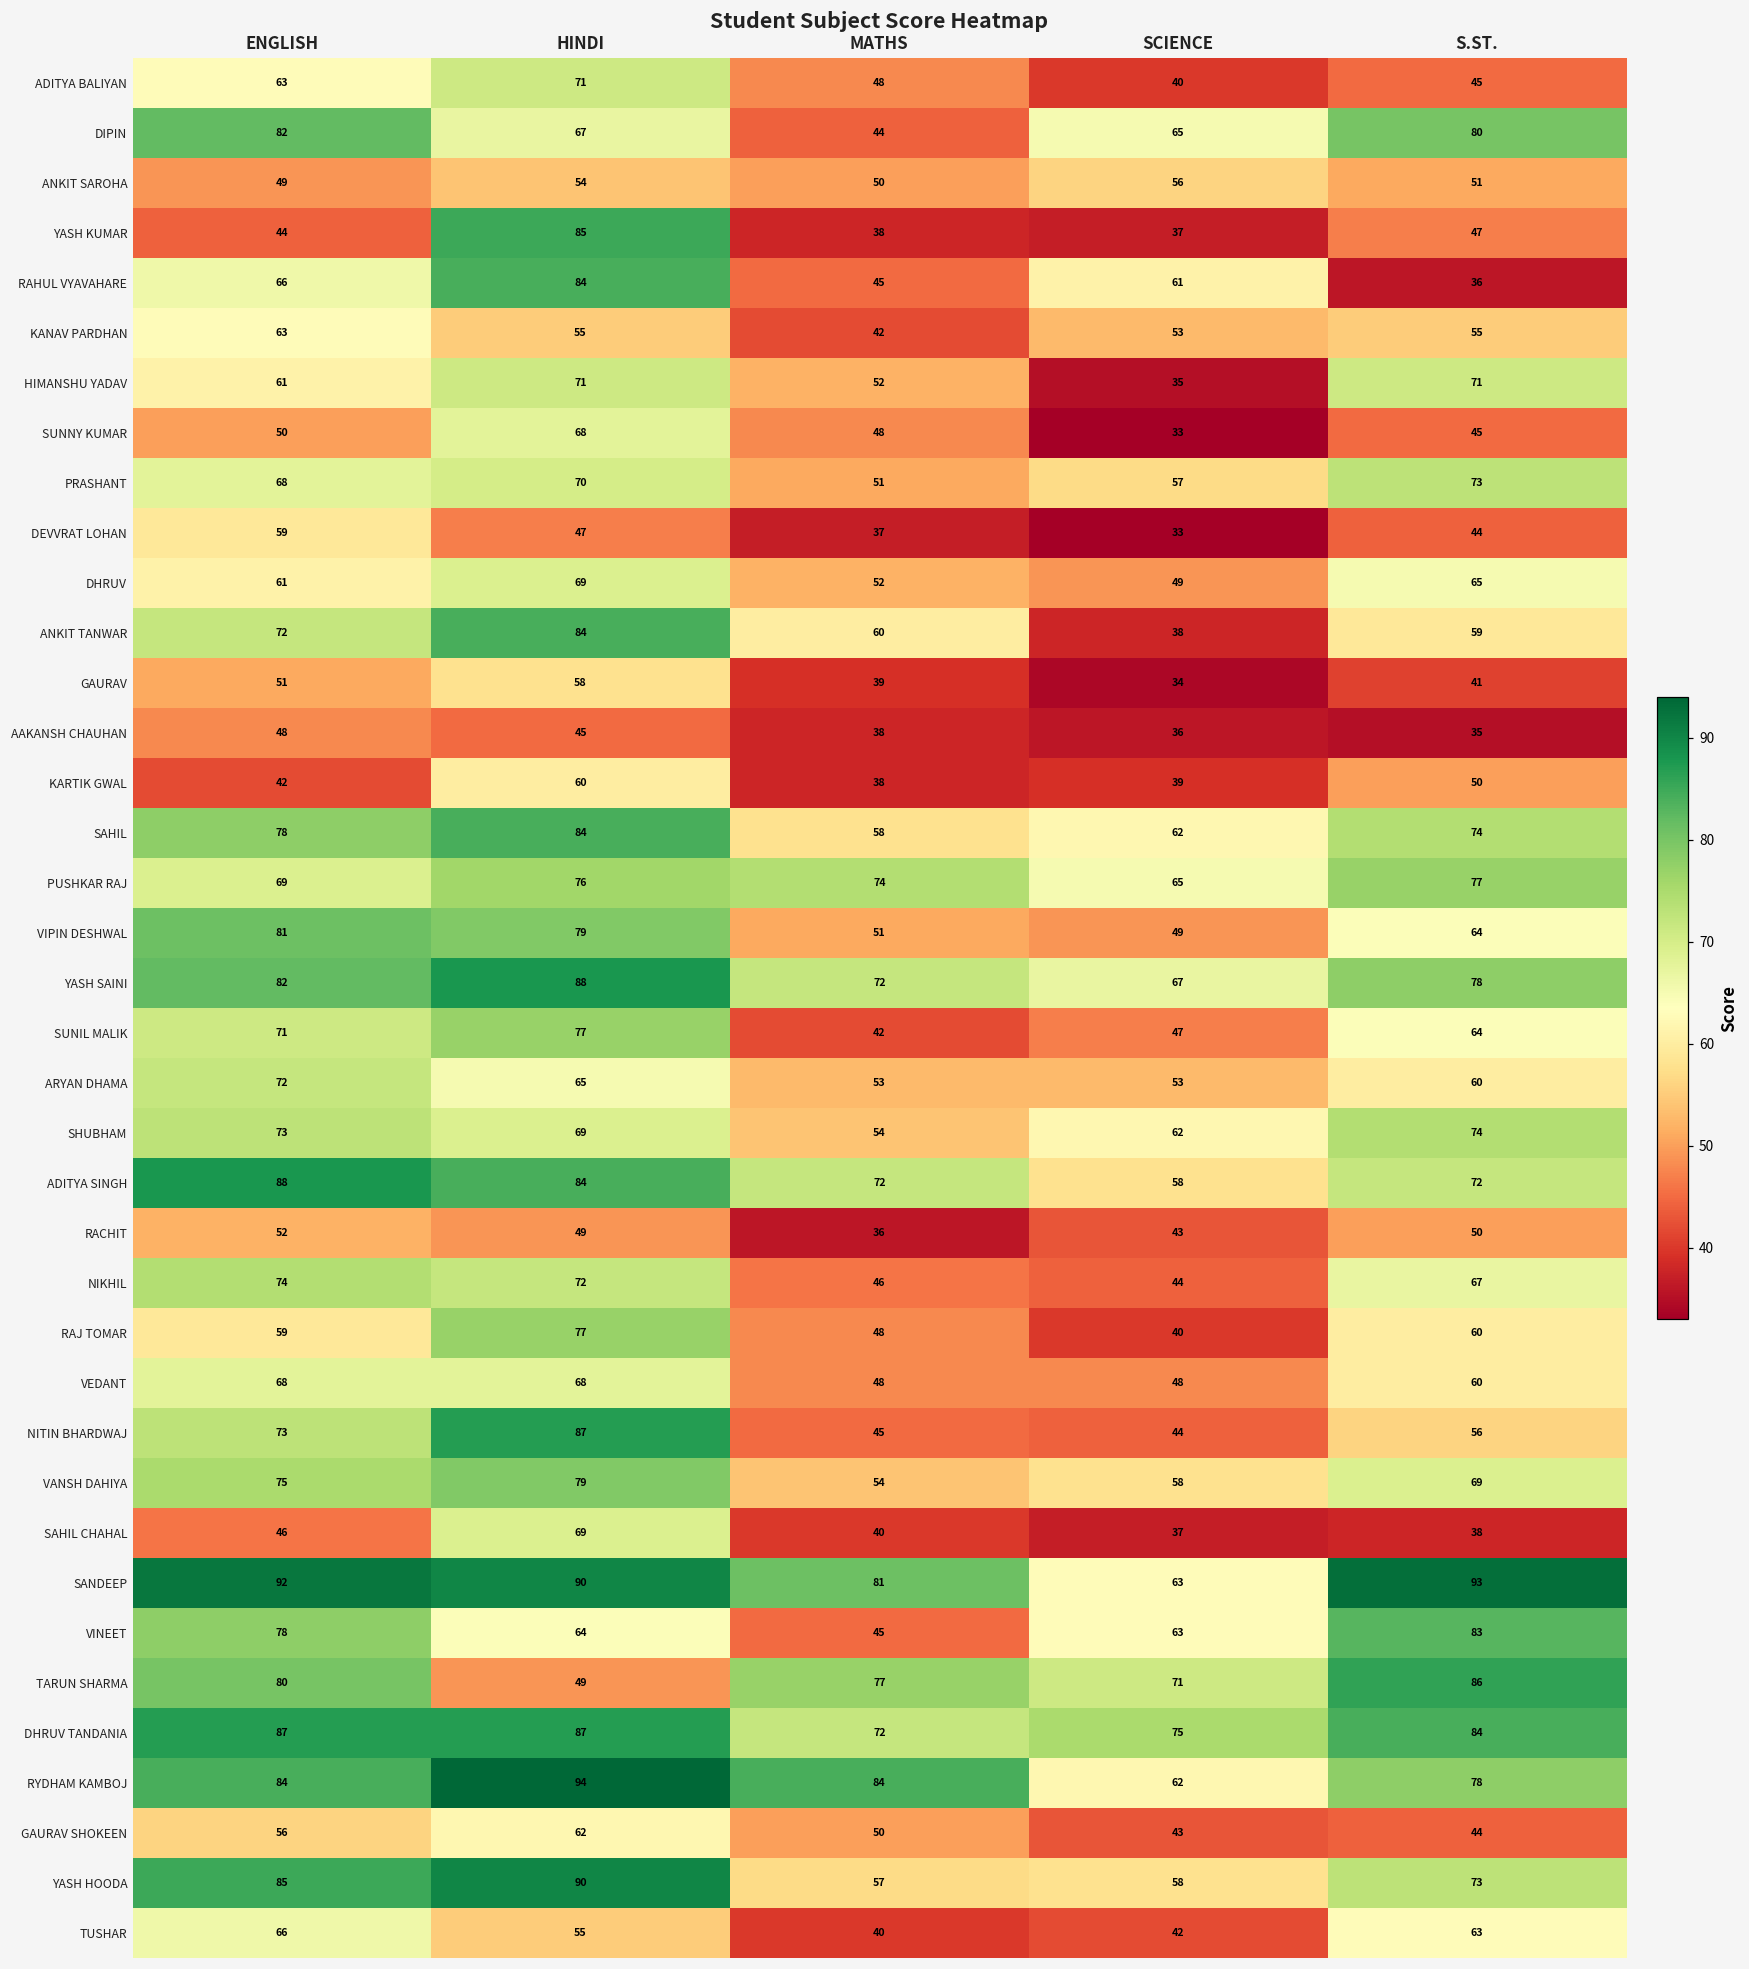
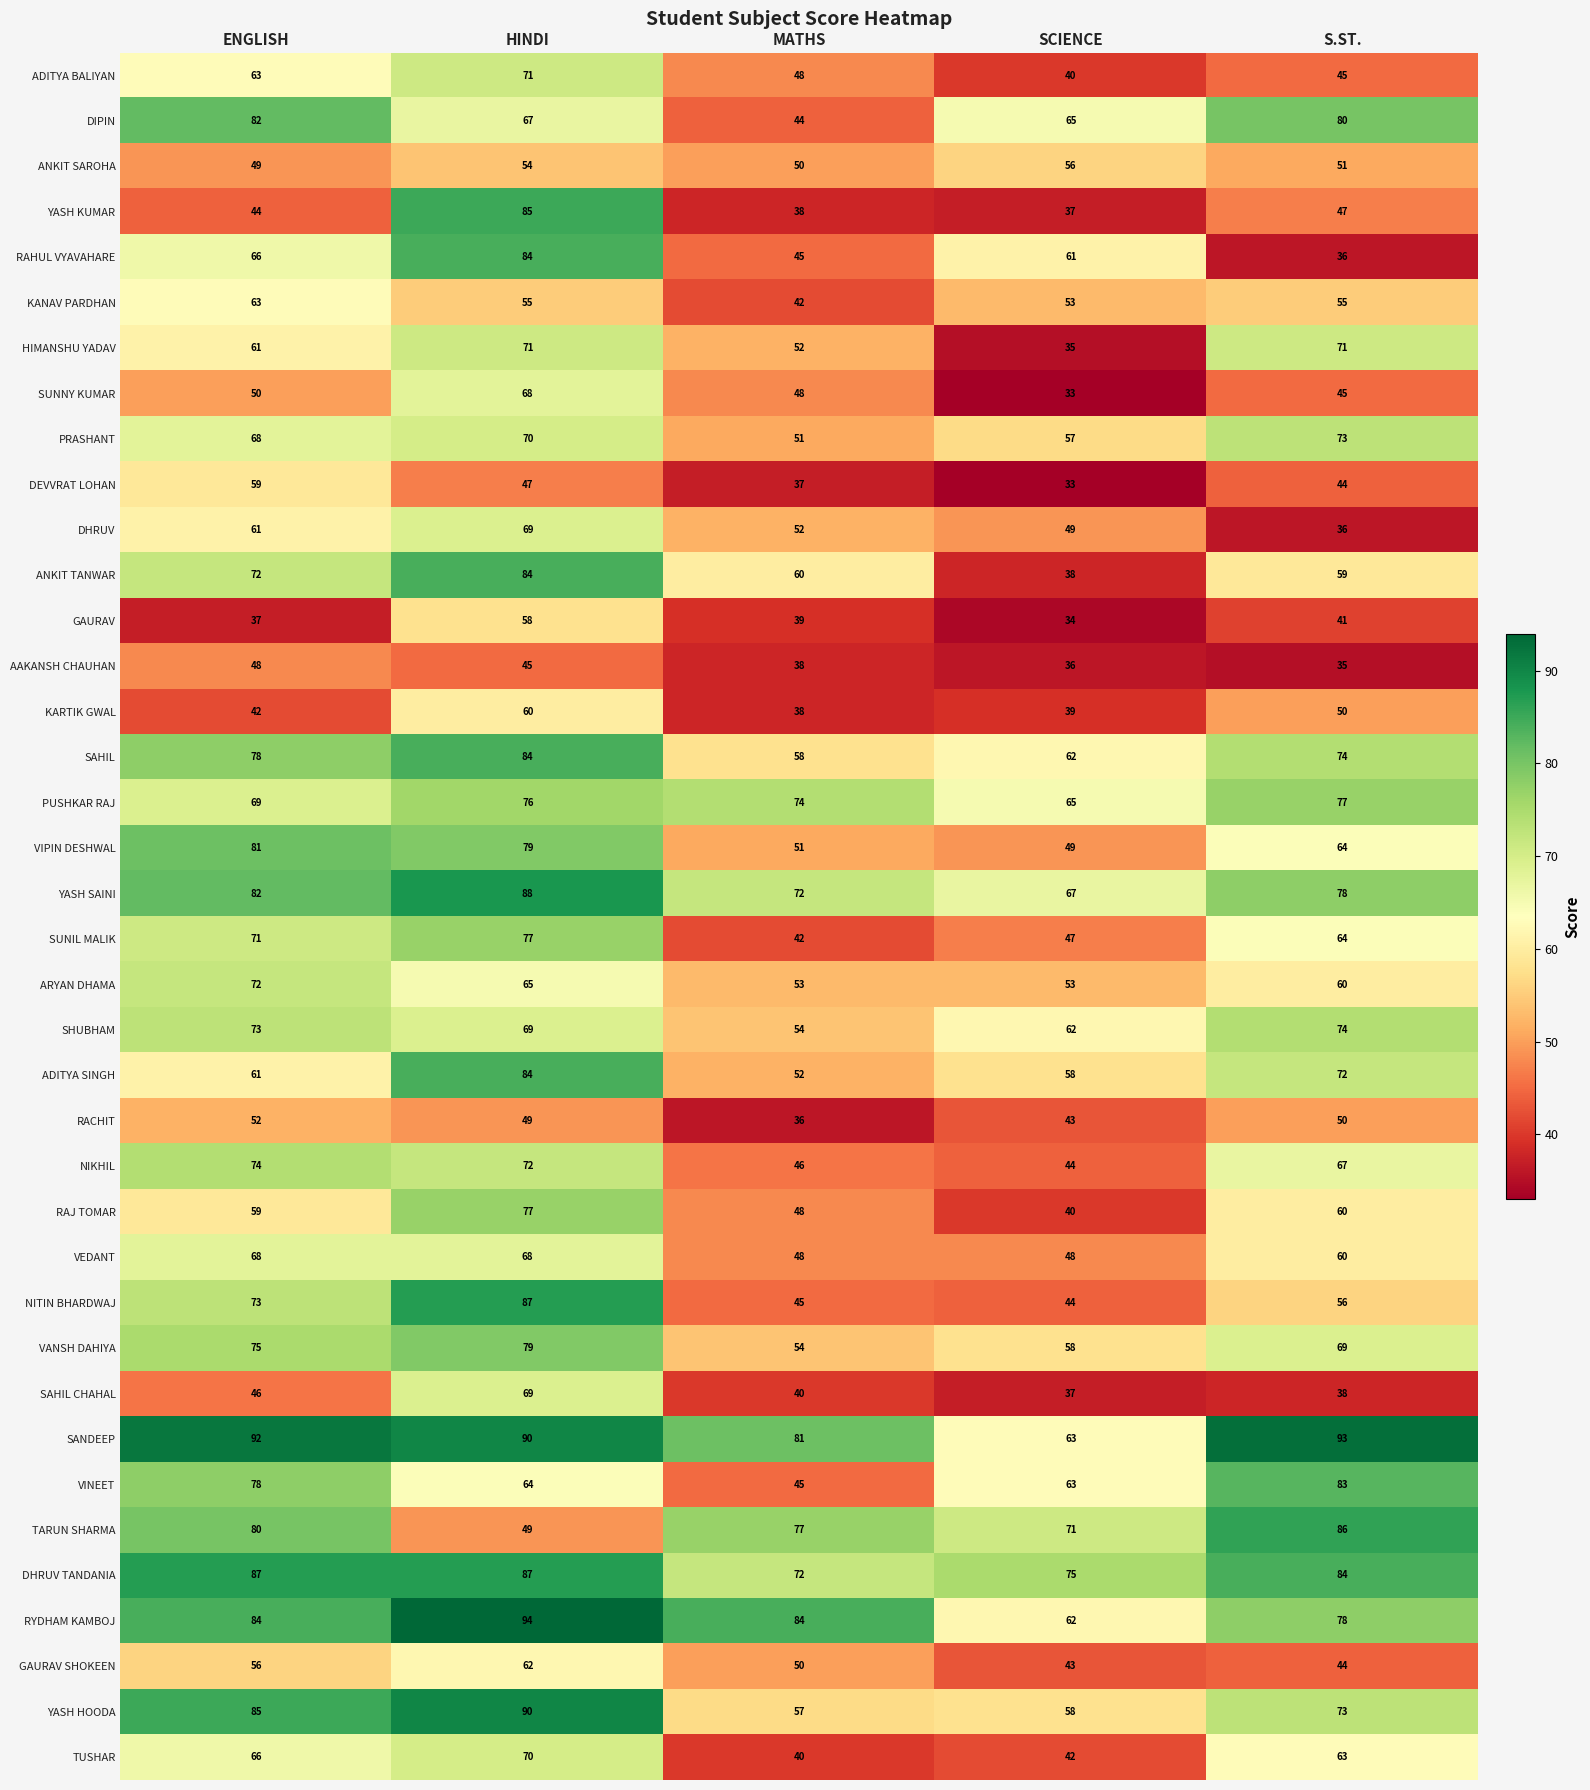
  {
    "ADITYA BALIYAN": {
      "ENGLISH": 63,
      "HINDI": 71,
      "MATHS": 48,
      "SCIENCE": 40,
      "S.ST.": 45
    },
    "DIPIN": {
      "ENGLISH": 82,
      "HINDI": 67,
      "MATHS": 44,
      "SCIENCE": 65,
      "S.ST.": 80
    },
    "ANKIT SAROHA": {
      "ENGLISH": 49,
      "HINDI": 54,
      "MATHS": 50,
      "SCIENCE": 56,
      "S.ST.": 51
    },
    "YASH KUMAR": {
      "ENGLISH": 44,
      "HINDI": 85,
      "MATHS": 38,
      "SCIENCE": 37,
      "S.ST.": 47
    },
    "RAHUL VYAVAHARE": {
      "ENGLISH": 66,
      "HINDI": 84,
      "MATHS": 45,
      "SCIENCE": 61,
      "S.ST.": 36
    },
    "KANAV PARDHAN": {
      "ENGLISH": 63,
      "HINDI": 55,
      "MATHS": 42,
      "SCIENCE": 53,
      "S.ST.": 55
    },
    "HIMANSHU YADAV": {
      "ENGLISH": 61,
      "HINDI": 71,
      "MATHS": 52,
      "SCIENCE": 35,
      "S.ST.": 71
    },
    "SUNNY KUMAR": {
      "ENGLISH": 50,
      "HINDI": 68,
      "MATHS": 48,
      "SCIENCE": 33,
      "S.ST.": 45
    },
    "PRASHANT": {
      "ENGLISH": 68,
      "HINDI": 70,
      "MATHS": 51,
      "SCIENCE": 57,
      "S.ST.": 73
    },
    "DEVVRAT LOHAN": {
      "ENGLISH": 59,
      "HINDI": 47,
      "MATHS": 37,
      "SCIENCE": 33,
      "S.ST.": 44
    },
    "DHRUV": {
      "ENGLISH": 61,
      "HINDI": 69,
      "MATHS": 52,
      "SCIENCE": 49,
-     "S.ST.": 65
+     "S.ST.": 36
    },
    "ANKIT TANWAR": {
      "ENGLISH": 72,
      "HINDI": 84,
      "MATHS": 60,
      "SCIENCE": 38,
      "S.ST.": 59
    },
    "GAURAV": {
-     "ENGLISH": 51,
+     "ENGLISH": 37,
      "HINDI": 58,
      "MATHS": 39,
      "SCIENCE": 34,
      "S.ST.": 41
    },
    "AAKANSH CHAUHAN": {
      "ENGLISH": 48,
      "HINDI": 45,
      "MATHS": 38,
      "SCIENCE": 36,
      "S.ST.": 35
    },
    "KARTIK GWAL": {
      "ENGLISH": 42,
      "HINDI": 60,
      "MATHS": 38,
      "SCIENCE": 39,
      "S.ST.": 50
    },
    "SAHIL": {
      "ENGLISH": 78,
      "HINDI": 84,
      "MATHS": 58,
      "SCIENCE": 62,
      "S.ST.": 74
    },
    "PUSHKAR RAJ": {
      "ENGLISH": 69,
      "HINDI": 76,
      "MATHS": 74,
      "SCIENCE": 65,
      "S.ST.": 77
    },
    "VIPIN DESHWAL": {
      "ENGLISH": 81,
      "HINDI": 79,
      "MATHS": 51,
      "SCIENCE": 49,
      "S.ST.": 64
    },
    "YASH SAINI": {
      "ENGLISH": 82,
      "HINDI": 88,
      "MATHS": 72,
      "SCIENCE": 67,
      "S.ST.": 78
    },
    "SUNIL MALIK": {
      "ENGLISH": 71,
      "HINDI": 77,
      "MATHS": 42,
      "SCIENCE": 47,
      "S.ST.": 64
    },
    "ARYAN DHAMA": {
      "ENGLISH": 72,
      "HINDI": 65,
      "MATHS": 53,
      "SCIENCE": 53,
      "S.ST.": 60
    },
    "SHUBHAM": {
      "ENGLISH": 73,
      "HINDI": 69,
      "MATHS": 54,
      "SCIENCE": 62,
      "S.ST.": 74
    },
    "ADITYA SINGH": {
-     "ENGLISH": 88,
+     "ENGLISH": 61,
      "HINDI": 84,
-     "MATHS": 72,
+     "MATHS": 52,
      "SCIENCE": 58,
      "S.ST.": 72
    },
    "RACHIT": {
      "ENGLISH": 52,
      "HINDI": 49,
      "MATHS": 36,
      "SCIENCE": 43,
      "S.ST.": 50
    },
    "NIKHIL": {
      "ENGLISH": 74,
      "HINDI": 72,
      "MATHS": 46,
      "SCIENCE": 44,
      "S.ST.": 67
    },
    "RAJ TOMAR": {
      "ENGLISH": 59,
      "HINDI": 77,
      "MATHS": 48,
      "SCIENCE": 40,
      "S.ST.": 60
    },
    "VEDANT": {
      "ENGLISH": 68,
      "HINDI": 68,
      "MATHS": 48,
      "SCIENCE": 48,
      "S.ST.": 60
    },
    "NITIN BHARDWAJ": {
      "ENGLISH": 73,
      "HINDI": 87,
      "MATHS": 45,
      "SCIENCE": 44,
      "S.ST.": 56
    },
    "VANSH DAHIYA": {
      "ENGLISH": 75,
      "HINDI": 79,
      "MATHS": 54,
      "SCIENCE": 58,
      "S.ST.": 69
    },
    "SAHIL CHAHAL": {
      "ENGLISH": 46,
      "HINDI": 69,
      "MATHS": 40,
      "SCIENCE": 37,
      "S.ST.": 38
    },
    "SANDEEP": {
      "ENGLISH": 92,
      "HINDI": 90,
      "MATHS": 81,
      "SCIENCE": 63,
      "S.ST.": 93
    },
    "VINEET": {
      "ENGLISH": 78,
      "HINDI": 64,
      "MATHS": 45,
      "SCIENCE": 63,
      "S.ST.": 83
    },
    "TARUN SHARMA": {
      "ENGLISH": 80,
      "HINDI": 49,
      "MATHS": 77,
      "SCIENCE": 71,
      "S.ST.": 86
    },
    "DHRUV TANDANIA": {
      "ENGLISH": 87,
      "HINDI": 87,
      "MATHS": 72,
      "SCIENCE": 75,
      "S.ST.": 84
    },
    "RYDHAM KAMBOJ": {
      "ENGLISH": 84,
      "HINDI": 94,
      "MATHS": 84,
      "SCIENCE": 62,
      "S.ST.": 78
    },
    "GAURAV SHOKEEN": {
      "ENGLISH": 56,
      "HINDI": 62,
      "MATHS": 50,
      "SCIENCE": 43,
      "S.ST.": 44
    },
    "YASH HOODA": {
      "ENGLISH": 85,
      "HINDI": 90,
      "MATHS": 57,
      "SCIENCE": 58,
      "S.ST.": 73
    },
    "TUSHAR": {
      "ENGLISH": 66,
-     "HINDI": 55,
+     "HINDI": 70,
      "MATHS": 40,
      "SCIENCE": 42,
      "S.ST.": 63
    }
  }
